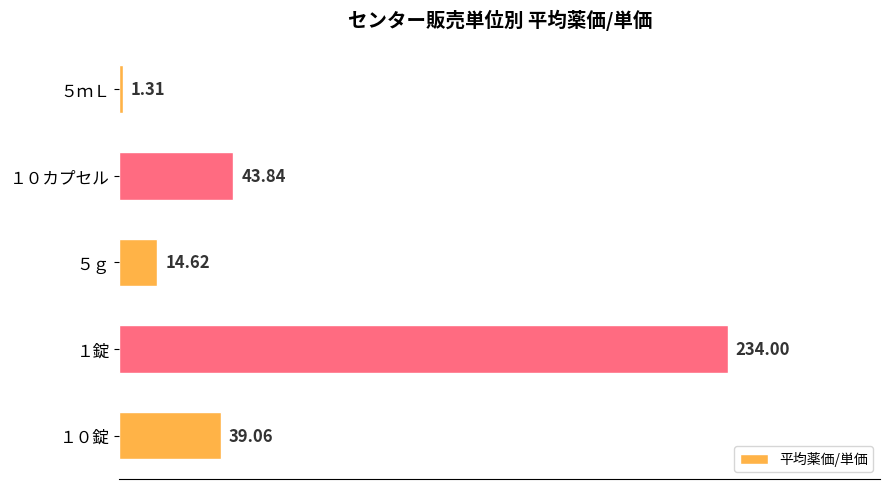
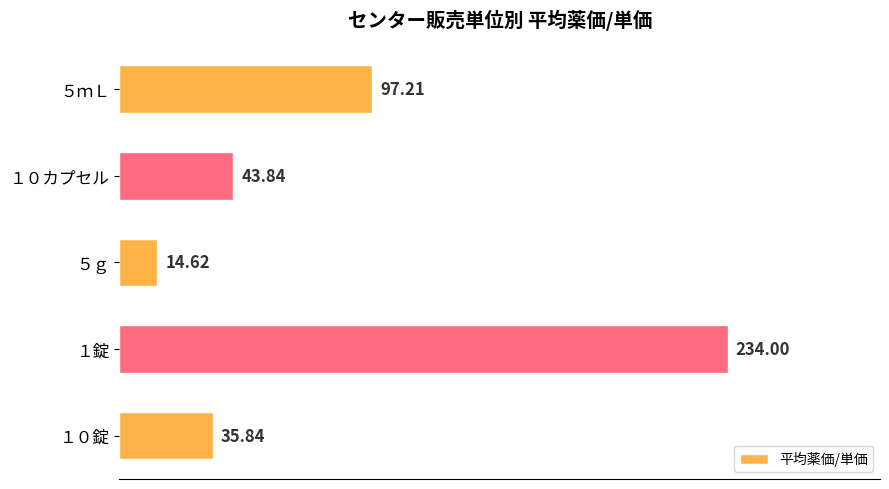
  {
-   "５ｍＬ": 1.31,
+   "５ｍＬ": 97.21,
    "１０カプセル": 43.84,
    "５ｇ": 14.62,
    "１錠": 234.00,
-   "１０錠": 39.06
+   "１０錠": 35.84
  }
